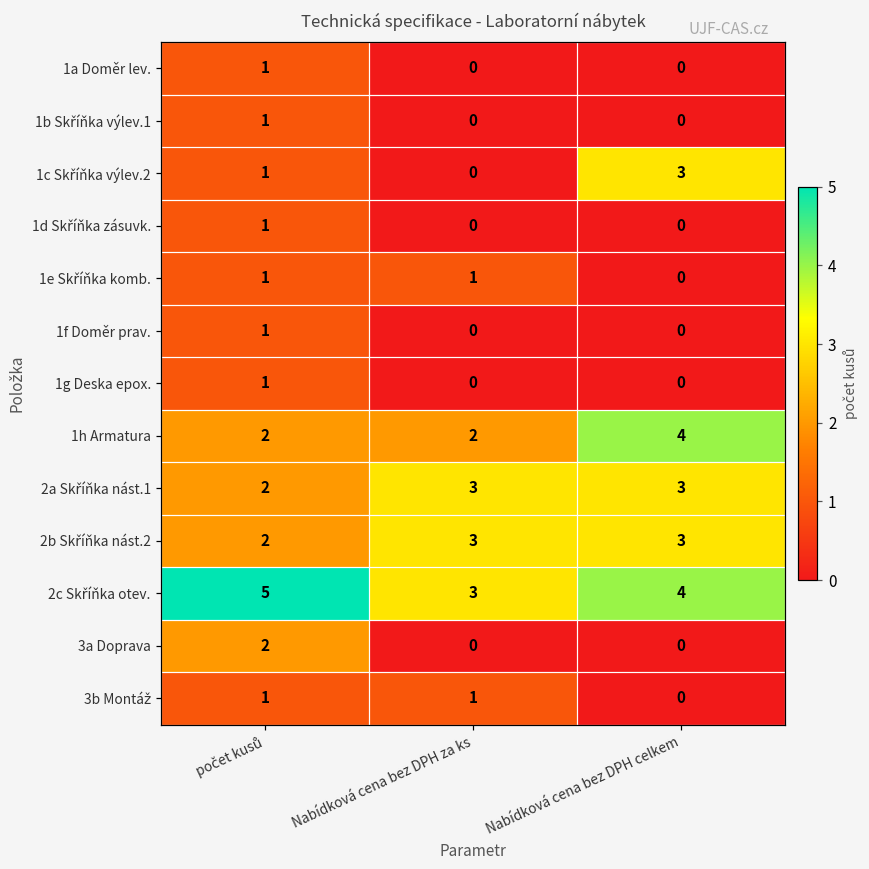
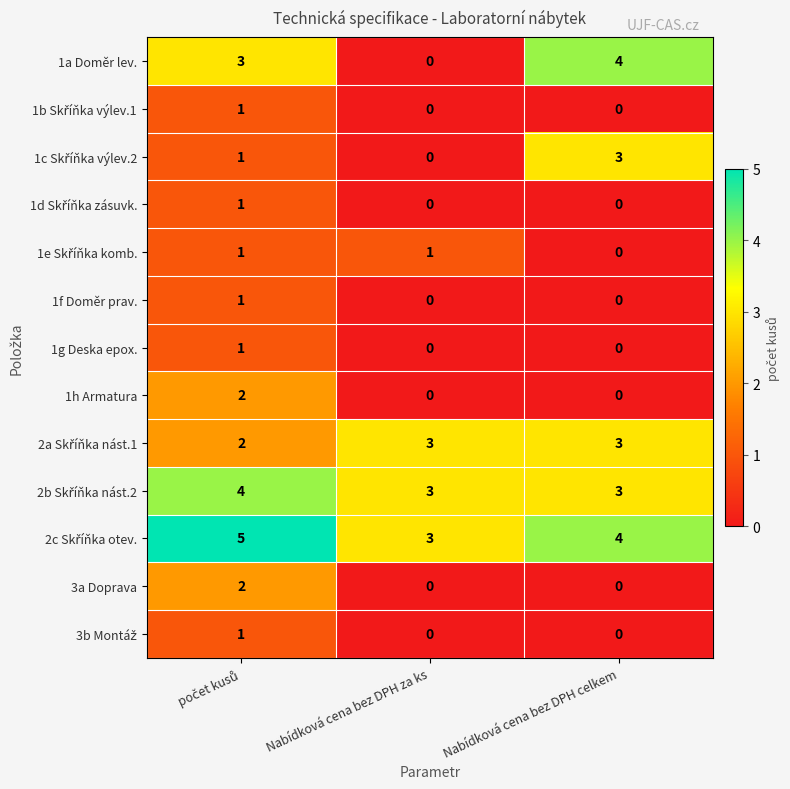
  {
    "1a Doměr lev.": {
-     "počet kusů": 1,
+     "počet kusů": 3,
      "Nabídková cena bez DPH za ks": 0,
-     "Nabídková cena bez DPH celkem": 0
+     "Nabídková cena bez DPH celkem": 4
    },
    "1b Skříňka výlev.1": {
      "počet kusů": 1,
      "Nabídková cena bez DPH za ks": 0,
      "Nabídková cena bez DPH celkem": 0
    },
    "1c Skříňka výlev.2": {
      "počet kusů": 1,
      "Nabídková cena bez DPH za ks": 0,
      "Nabídková cena bez DPH celkem": 3
    },
    "1d Skříňka zásuvk.": {
      "počet kusů": 1,
      "Nabídková cena bez DPH za ks": 0,
      "Nabídková cena bez DPH celkem": 0
    },
    "1e Skříňka komb.": {
      "počet kusů": 1,
      "Nabídková cena bez DPH za ks": 1,
      "Nabídková cena bez DPH celkem": 0
    },
    "1f Doměr prav.": {
      "počet kusů": 1,
      "Nabídková cena bez DPH za ks": 0,
      "Nabídková cena bez DPH celkem": 0
    },
    "1g Deska epox.": {
      "počet kusů": 1,
      "Nabídková cena bez DPH za ks": 0,
      "Nabídková cena bez DPH celkem": 0
    },
    "1h Armatura": {
      "počet kusů": 2,
-     "Nabídková cena bez DPH za ks": 2,
-     "Nabídková cena bez DPH celkem": 4
+     "Nabídková cena bez DPH za ks": 0,
+     "Nabídková cena bez DPH celkem": 0
    },
    "2a Skříňka nást.1": {
      "počet kusů": 2,
      "Nabídková cena bez DPH za ks": 3,
      "Nabídková cena bez DPH celkem": 3
    },
    "2b Skříňka nást.2": {
-     "počet kusů": 2,
+     "počet kusů": 4,
      "Nabídková cena bez DPH za ks": 3,
      "Nabídková cena bez DPH celkem": 3
    },
    "2c Skříňka otev.": {
      "počet kusů": 5,
      "Nabídková cena bez DPH za ks": 3,
      "Nabídková cena bez DPH celkem": 4
    },
    "3a Doprava": {
      "počet kusů": 2,
      "Nabídková cena bez DPH za ks": 0,
      "Nabídková cena bez DPH celkem": 0
    },
    "3b Montáž": {
      "počet kusů": 1,
-     "Nabídková cena bez DPH za ks": 1,
+     "Nabídková cena bez DPH za ks": 0,
      "Nabídková cena bez DPH celkem": 0
    }
  }
